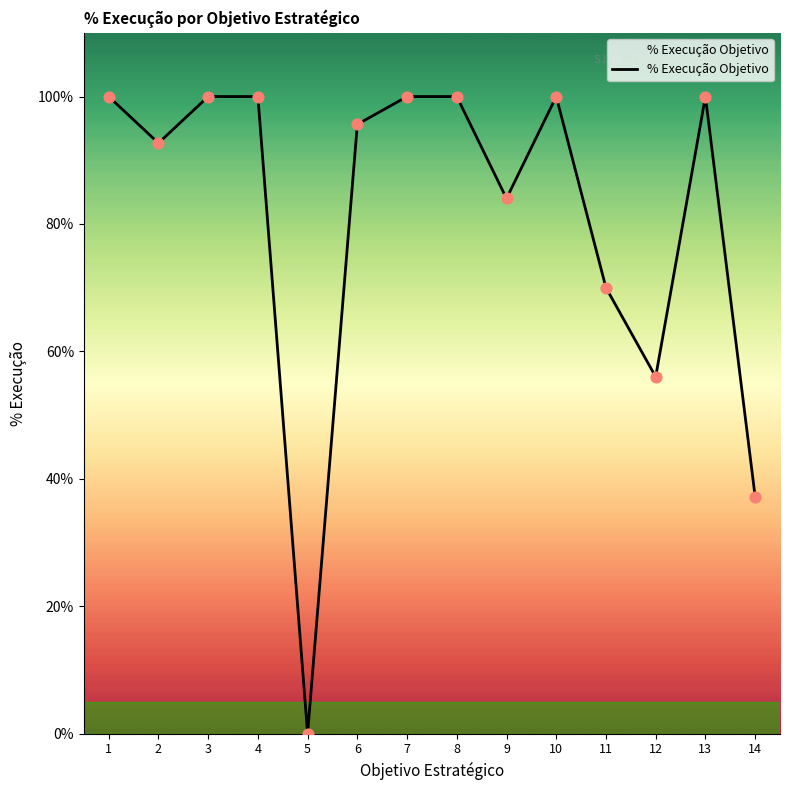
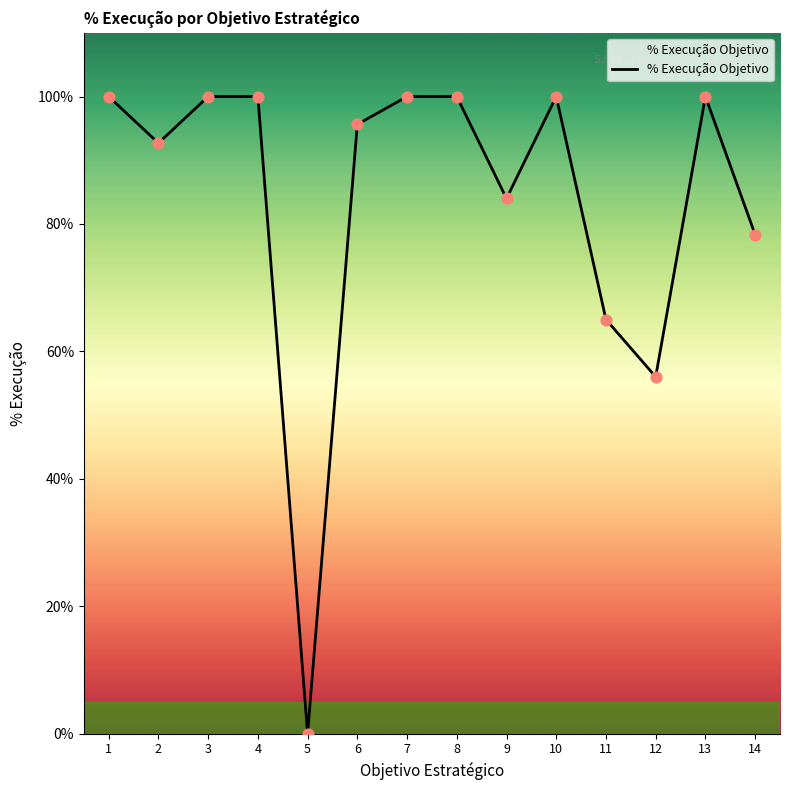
  {
    "1": "100%",
    "2": "93%",
    "3": "100%",
    "4": "100%",
    "6": "96%",
    "7": "100%",
    "8": "100%",
    "9": "84%",
    "10": "100%",
-   "11": "70%",
+   "11": "65%",
    "12": "56%",
    "13": "100%",
-   "14": "37%"
+   "14": "78%"
  }
